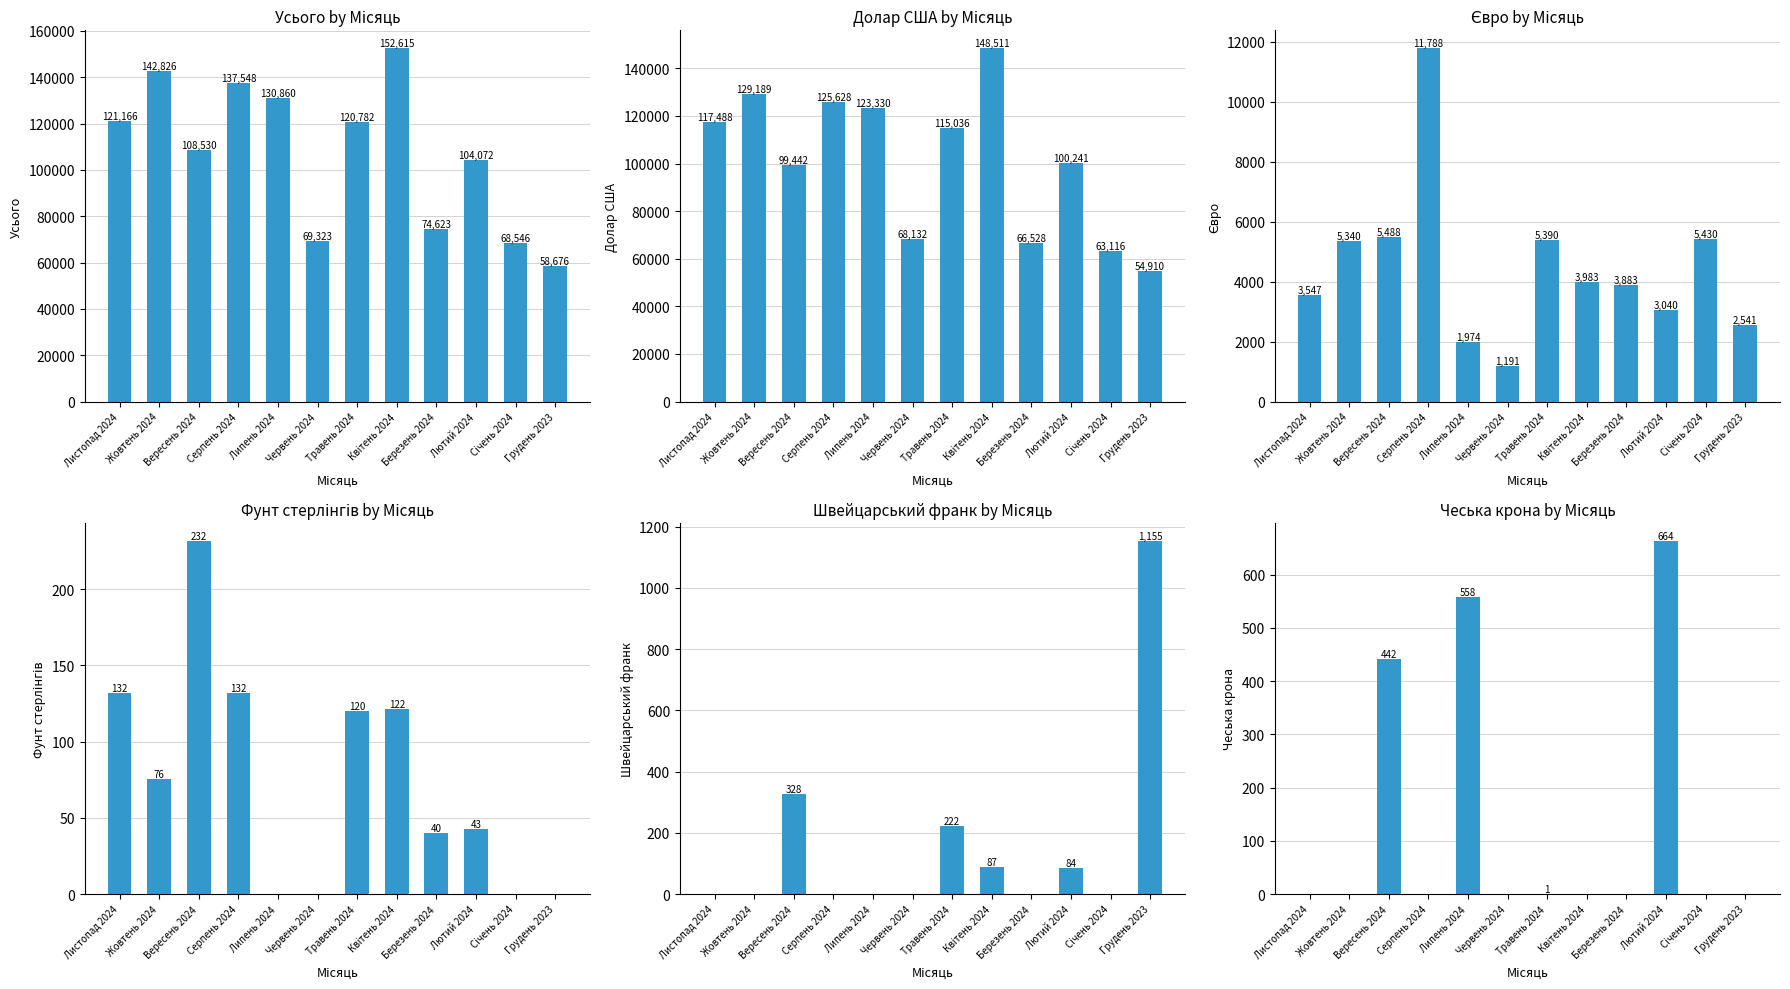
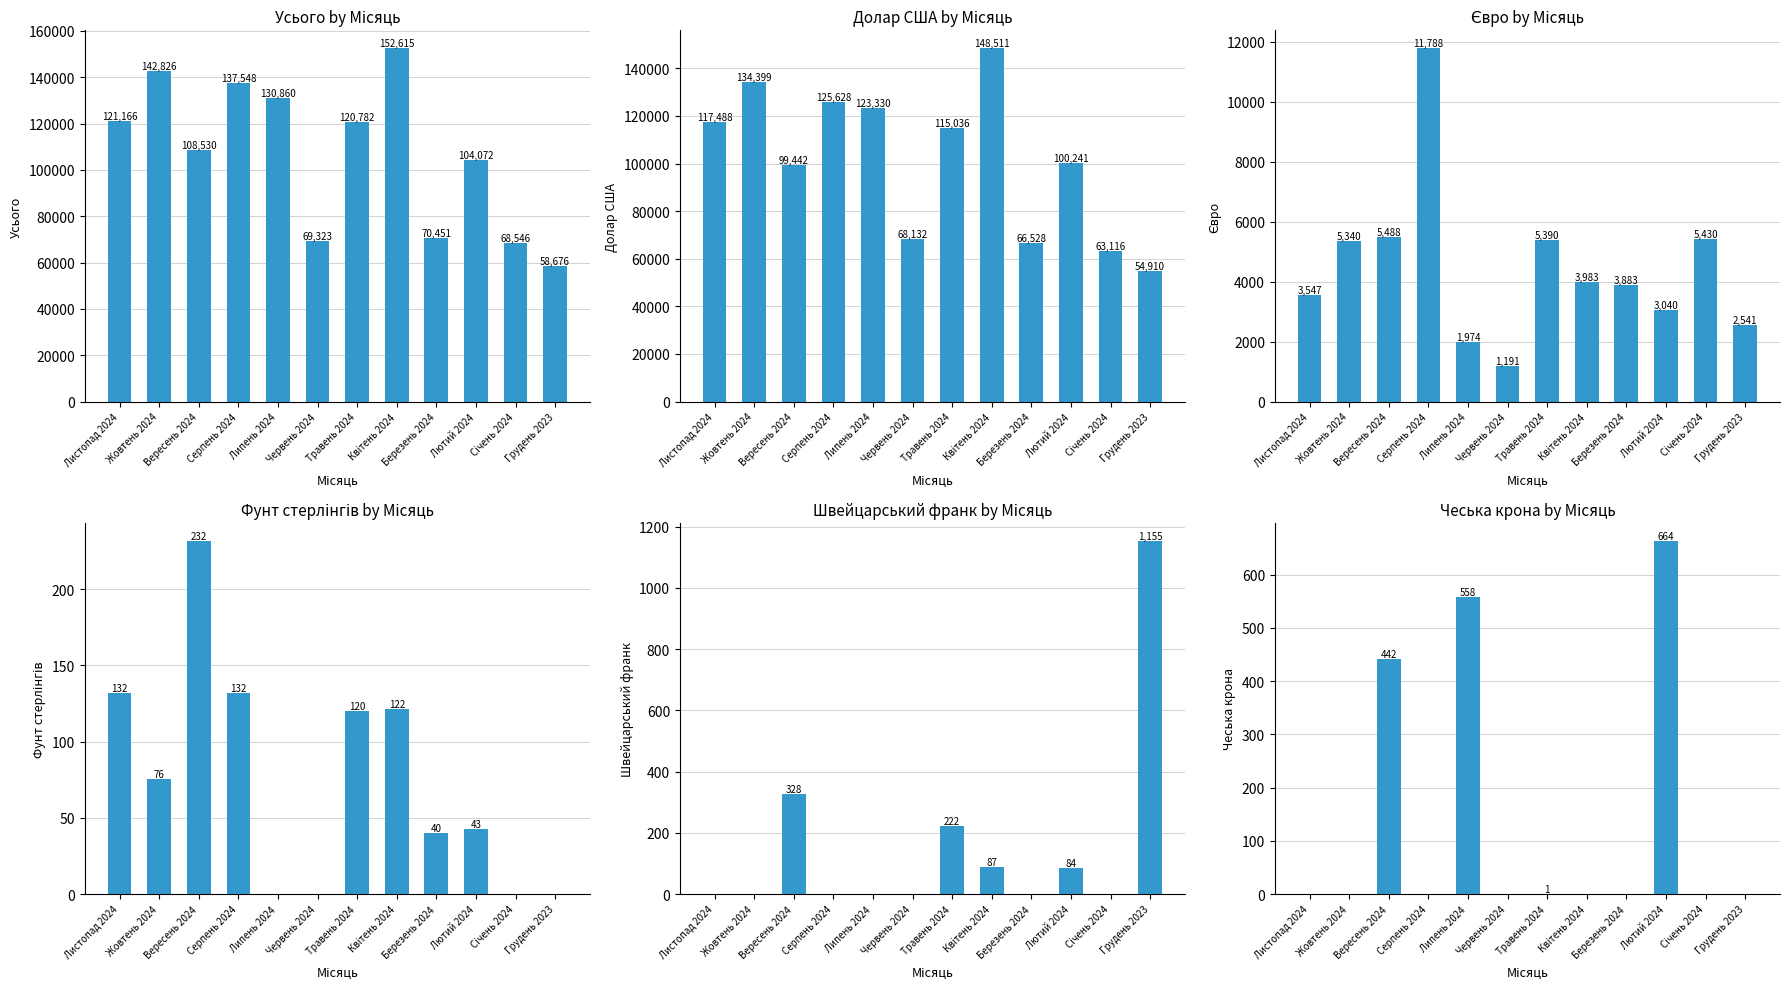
  {
    "Усього by Місяць": {
      "Листопад 2024": "121,166",
      "Жовтень 2024": "142,826",
      "Вересень 2024": "108,530",
      "Серпень 2024": "137,548",
      "Липень 2024": "130,860",
      "Червень 2024": "69,323",
      "Травень 2024": "120,782",
      "Квітень 2024": "152,615",
-     "Березень 2024": "74,623",
+     "Березень 2024": "70,451",
      "Лютий 2024": "104,072",
      "Січень 2024": "68,546",
      "Грудень 2023": "58,676"
    },
    "Долар США by Місяць": {
      "Листопад 2024": "117,488",
-     "Жовтень 2024": "129,189",
+     "Жовтень 2024": "134,399",
      "Вересень 2024": "99,442",
      "Серпень 2024": "125,628",
      "Липень 2024": "123,330",
      "Червень 2024": "68,132",
      "Травень 2024": "115,036",
      "Квітень 2024": "148,511",
      "Березень 2024": "66,528",
      "Лютий 2024": "100,241",
      "Січень 2024": "63,116",
      "Грудень 2023": "54,910"
    },
    "Євро by Місяць": {
      "Листопад 2024": "3,547",
      "Жовтень 2024": "5,340",
      "Вересень 2024": "5,488",
      "Серпень 2024": "11,788",
      "Липень 2024": "1,974",
      "Червень 2024": "1,191",
      "Травень 2024": "5,390",
      "Квітень 2024": "3,983",
      "Березень 2024": "3,883",
      "Лютий 2024": "3,040",
      "Січень 2024": "5,430",
      "Грудень 2023": "2,541"
    },
    "Фунт стерлінгів by Місяць": {
      "Листопад 2024": "132",
      "Жовтень 2024": "76",
      "Вересень 2024": "232",
      "Серпень 2024": "132",
      "Травень 2024": "120",
      "Квітень 2024": "122",
      "Березень 2024": "40",
      "Лютий 2024": "43"
    },
    "Швейцарський франк by Місяць": {
      "Вересень 2024": "328",
      "Травень 2024": "222",
      "Квітень 2024": "87",
      "Лютий 2024": "84",
      "Грудень 2023": "1,155"
    },
    "Чеська крона by Місяць": {
      "Вересень 2024": "442",
      "Липень 2024": "558",
      "Травень 2024": "1",
      "Лютий 2024": "664"
    }
  }
